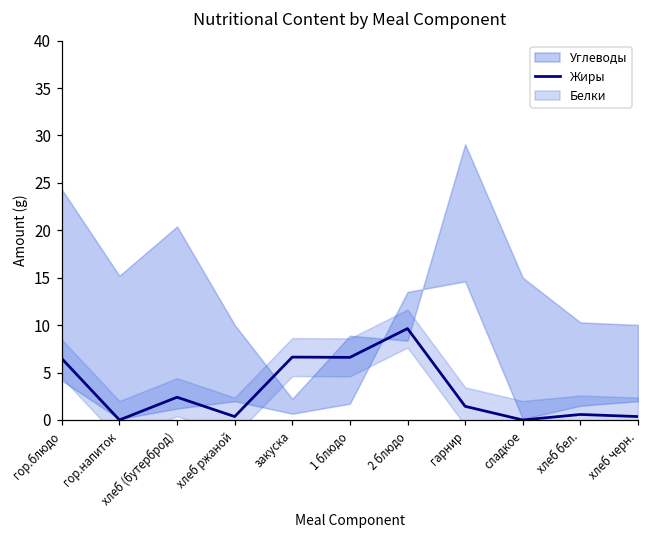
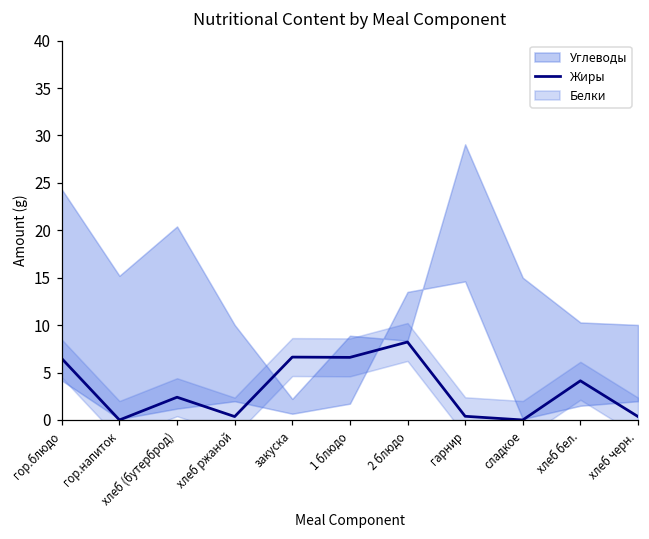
  {
    "Жиры": {
      "гор.блюдо": 6,
      "гор.напиток": 0,
      "хлеб (бутерброд)": 2,
      "хлеб ржаной": 0,
      "закуска": 7,
      "1 блюдо": 7,
-     "2 блюдо": 10,
-     "гарнир": 1,
+     "2 блюдо": 8,
+     "гарнир": 0,
      "сладкое": 0,
-     "хлеб бел.": 1,
+     "хлеб бел.": 4,
      "хлеб черн.": 0
    }
  }
